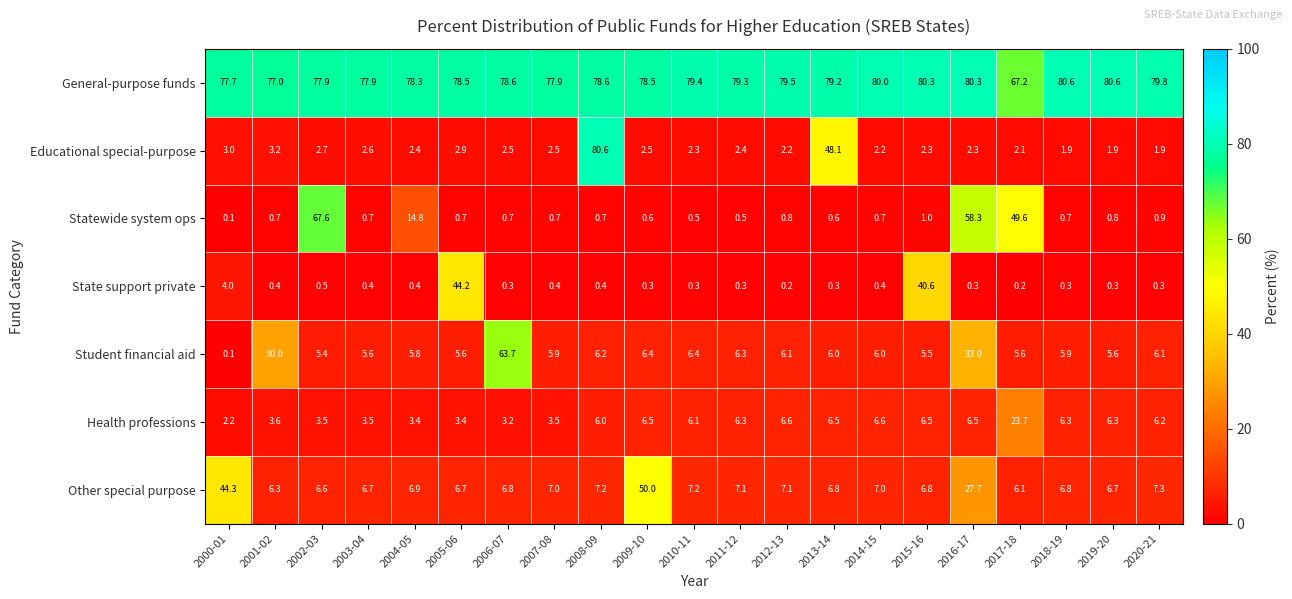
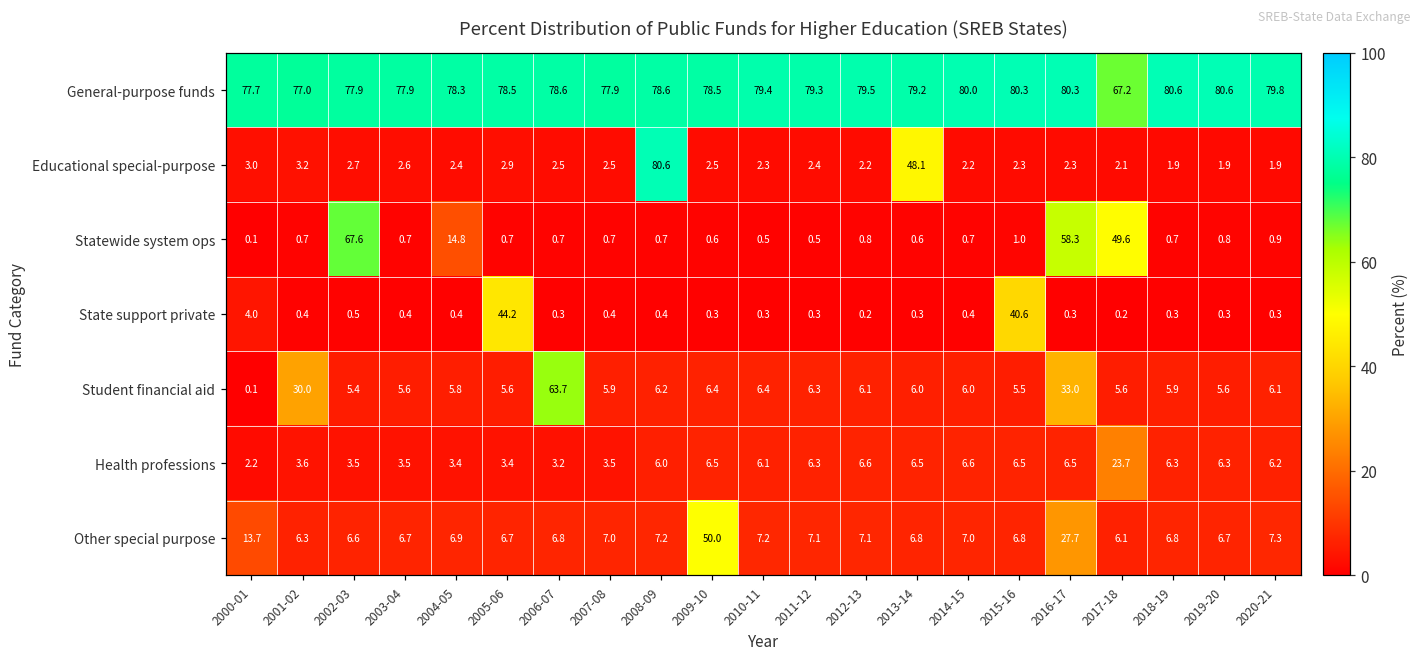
  {
    "General-purpose funds": {
      "2000-01": 77.7,
      "2001-02": 77.0,
      "2002-03": 77.9,
      "2003-04": 77.9,
      "2004-05": 78.3,
      "2005-06": 78.5,
      "2006-07": 78.6,
      "2007-08": 77.9,
      "2008-09": 78.6,
      "2009-10": 78.5,
      "2010-11": 79.4,
      "2011-12": 79.3,
      "2012-13": 79.5,
      "2013-14": 79.2,
      "2014-15": 80.0,
      "2015-16": 80.3,
      "2016-17": 80.3,
      "2017-18": 67.2,
      "2018-19": 80.6,
      "2019-20": 80.6,
      "2020-21": 79.8
    },
    "Educational special-purpose": {
      "2000-01": 3.0,
      "2001-02": 3.2,
      "2002-03": 2.7,
      "2003-04": 2.6,
      "2004-05": 2.4,
      "2005-06": 2.9,
      "2006-07": 2.5,
      "2007-08": 2.5,
      "2008-09": 80.6,
      "2009-10": 2.5,
      "2010-11": 2.3,
      "2011-12": 2.4,
      "2012-13": 2.2,
      "2013-14": 48.1,
      "2014-15": 2.2,
      "2015-16": 2.3,
      "2016-17": 2.3,
      "2017-18": 2.1,
      "2018-19": 1.9,
      "2019-20": 1.9,
      "2020-21": 1.9
    },
    "Statewide system ops": {
      "2000-01": 0.1,
      "2001-02": 0.7,
      "2002-03": 67.6,
      "2003-04": 0.7,
      "2004-05": 14.8,
      "2005-06": 0.7,
      "2006-07": 0.7,
      "2007-08": 0.7,
      "2008-09": 0.7,
      "2009-10": 0.6,
      "2010-11": 0.5,
      "2011-12": 0.5,
      "2012-13": 0.8,
      "2013-14": 0.6,
      "2014-15": 0.7,
      "2015-16": 1.0,
      "2016-17": 58.3,
      "2017-18": 49.6,
      "2018-19": 0.7,
      "2019-20": 0.8,
      "2020-21": 0.9
    },
    "State support private": {
      "2000-01": 4.0,
      "2001-02": 0.4,
      "2002-03": 0.5,
      "2003-04": 0.4,
      "2004-05": 0.4,
      "2005-06": 44.2,
      "2006-07": 0.3,
      "2007-08": 0.4,
      "2008-09": 0.4,
      "2009-10": 0.3,
      "2010-11": 0.3,
      "2011-12": 0.3,
      "2012-13": 0.2,
      "2013-14": 0.3,
      "2014-15": 0.4,
      "2015-16": 40.6,
      "2016-17": 0.3,
      "2017-18": 0.2,
      "2018-19": 0.3,
      "2019-20": 0.3,
      "2020-21": 0.3
    },
    "Student financial aid": {
      "2000-01": 0.1,
      "2001-02": 30.0,
      "2002-03": 5.4,
      "2003-04": 5.6,
      "2004-05": 5.8,
      "2005-06": 5.6,
      "2006-07": 63.7,
      "2007-08": 5.9,
      "2008-09": 6.2,
      "2009-10": 6.4,
      "2010-11": 6.4,
      "2011-12": 6.3,
      "2012-13": 6.1,
      "2013-14": 6.0,
      "2014-15": 6.0,
      "2015-16": 5.5,
      "2016-17": 33.0,
      "2017-18": 5.6,
      "2018-19": 5.9,
      "2019-20": 5.6,
      "2020-21": 6.1
    },
    "Health professions": {
      "2000-01": 2.2,
      "2001-02": 3.6,
      "2002-03": 3.5,
      "2003-04": 3.5,
      "2004-05": 3.4,
      "2005-06": 3.4,
      "2006-07": 3.2,
      "2007-08": 3.5,
      "2008-09": 6.0,
      "2009-10": 6.5,
      "2010-11": 6.1,
      "2011-12": 6.3,
      "2012-13": 6.6,
      "2013-14": 6.5,
      "2014-15": 6.6,
      "2015-16": 6.5,
      "2016-17": 6.5,
      "2017-18": 23.7,
      "2018-19": 6.3,
      "2019-20": 6.3,
      "2020-21": 6.2
    },
    "Other special purpose": {
-     "2000-01": 44.3,
+     "2000-01": 13.7,
      "2001-02": 6.3,
      "2002-03": 6.6,
      "2003-04": 6.7,
      "2004-05": 6.9,
      "2005-06": 6.7,
      "2006-07": 6.8,
      "2007-08": 7.0,
      "2008-09": 7.2,
      "2009-10": 50.0,
      "2010-11": 7.2,
      "2011-12": 7.1,
      "2012-13": 7.1,
      "2013-14": 6.8,
      "2014-15": 7.0,
      "2015-16": 6.8,
      "2016-17": 27.7,
      "2017-18": 6.1,
      "2018-19": 6.8,
      "2019-20": 6.7,
      "2020-21": 7.3
    }
  }
